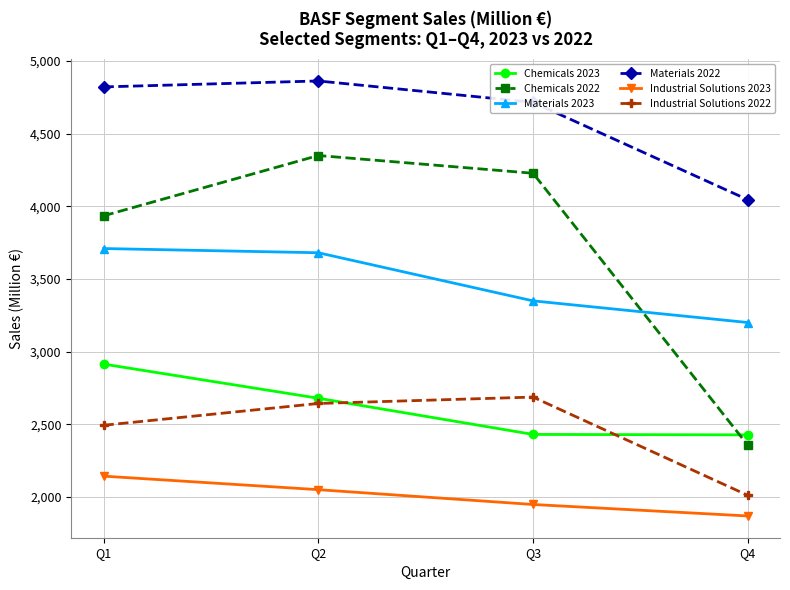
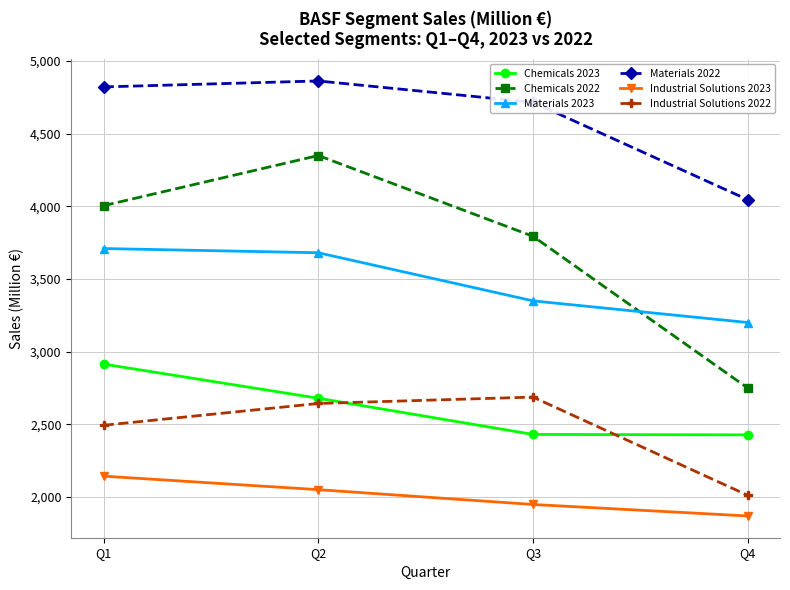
  {
    "Chemicals 2023": {
      "Q1": "2,910",
      "Q2": "2,680",
      "Q3": "2,430",
      "Q4": "2,430"
    },
    "Chemicals 2022": {
-     "Q1": "3,930",
+     "Q1": "4,000",
      "Q2": "4,350",
-     "Q3": "4,230",
-     "Q4": "2,360"
+     "Q3": "3,790",
+     "Q4": "2,750"
    },
    "Materials 2023": {
      "Q1": "3,710",
      "Q2": "3,680",
      "Q3": "3,350",
      "Q4": "3,200"
    },
    "Materials 2022": {
      "Q1": "4,820",
      "Q2": "4,860",
      "Q4": "4,050"
    },
    "Industrial Solutions 2023": {
      "Q1": "2,140",
      "Q2": "2,050",
      "Q3": "1,950",
      "Q4": "1,870"
    },
    "Industrial Solutions 2022": {
      "Q1": "2,490",
      "Q2": "2,640",
      "Q3": "2,690",
      "Q4": "2,010"
    }
  }
